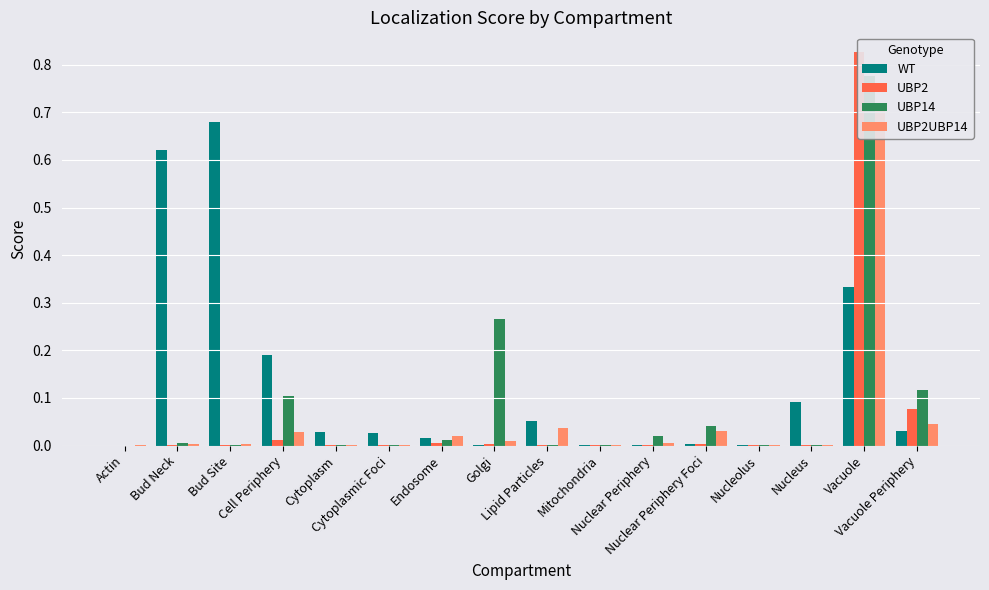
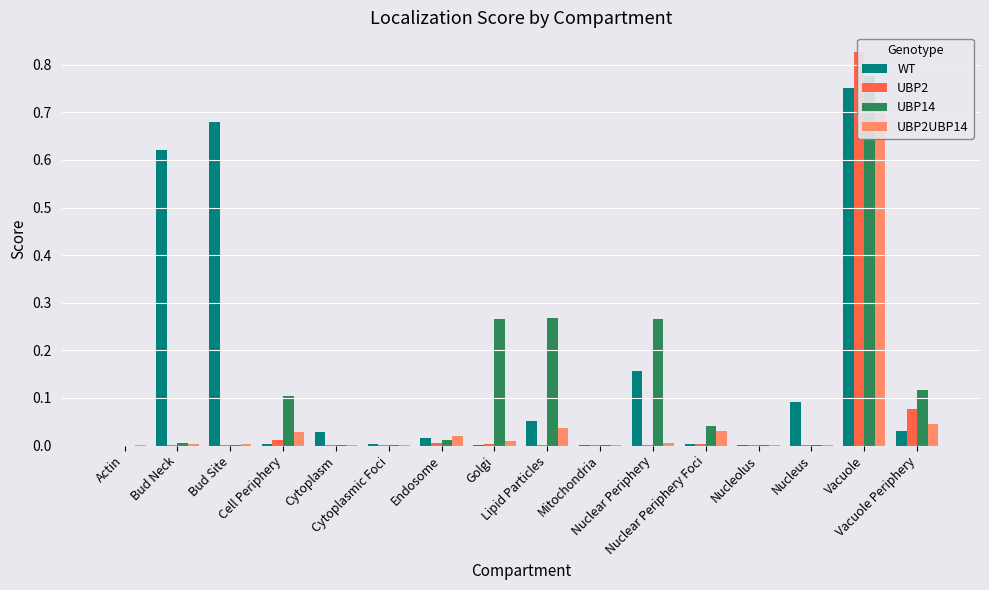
  {
    "WT": {
      "Bud Neck": 0.62,
      "Bud Site": 0.68,
-     "Cell Periphery": 0.19,
+     "Cell Periphery": 0.00,
      "Cytoplasm": 0.03,
-     "Cytoplasmic Foci": 0.03,
+     "Cytoplasmic Foci": 0.00,
      "Endosome": 0.02,
      "Lipid Particles": 0.05,
-     "Nuclear Periphery": 0.00,
+     "Nuclear Periphery": 0.16,
      "Nucleus": 0.09,
-     "Vacuole": 0.33,
+     "Vacuole": 0.75,
      "Vacuole Periphery": 0.03
    },
    "UBP14": {
      "Cell Periphery": 0.11,
      "Endosome": 0.01,
      "Golgi": 0.27,
-     "Lipid Particles": 0.00,
-     "Nuclear Periphery": 0.02,
+     "Lipid Particles": 0.27,
+     "Nuclear Periphery": 0.27,
      "Nuclear Periphery Foci": 0.04,
      "Vacuole Periphery": 0.12
    }
  }
